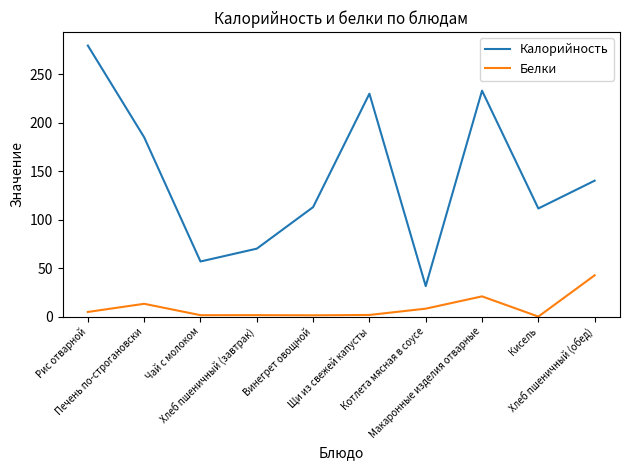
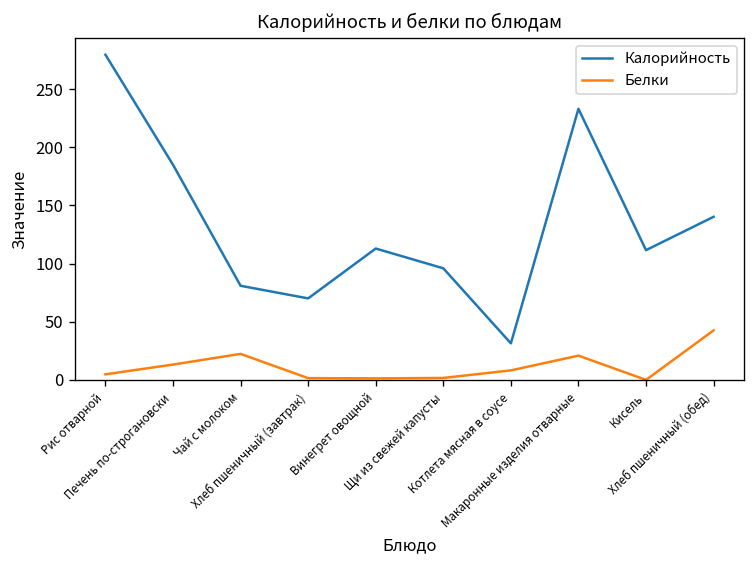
  {
    "Калорийность": {
      "Рис отварной": 280,
      "Печень по-строгановски": 190,
-     "Чай с молоком": 60,
+     "Чай с молоком": 80,
      "Хлеб пшеничный (завтрак)": 70,
      "Винегрет овощной": 110,
-     "Щи из свежей капусты": 230,
+     "Щи из свежей капусты": 100,
      "Котлета мясная в соусе": 30,
      "Макаронные изделия отварные": 230,
      "Кисель": 110,
      "Хлеб пшеничный (обед)": 140
    },
    "Белки": {
      "Рис отварной": 0,
      "Печень по-строгановски": 10,
-     "Чай с молоком": 0,
+     "Чай с молоком": 20,
      "Хлеб пшеничный (завтрак)": 0,
      "Винегрет овощной": 0,
      "Щи из свежей капусты": 0,
      "Котлета мясная в соусе": 10,
      "Макаронные изделия отварные": 20,
      "Кисель": 0,
      "Хлеб пшеничный (обед)": 40
    }
  }
